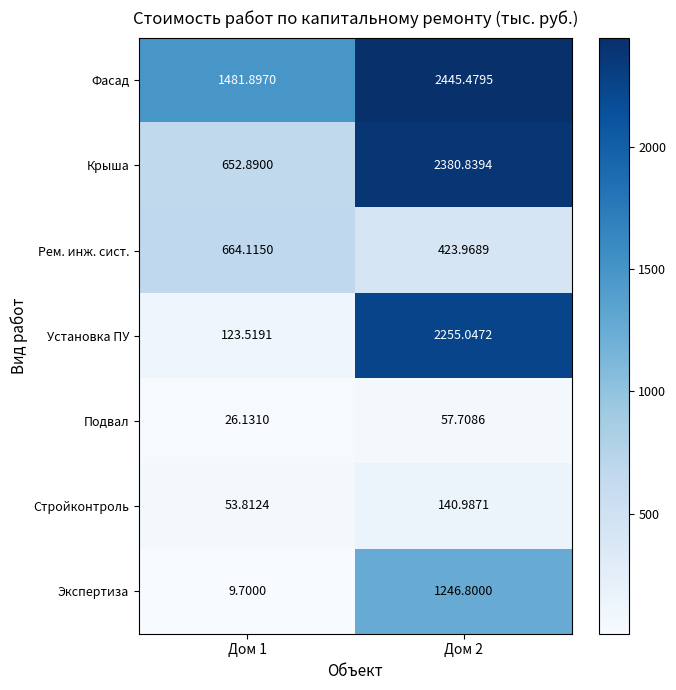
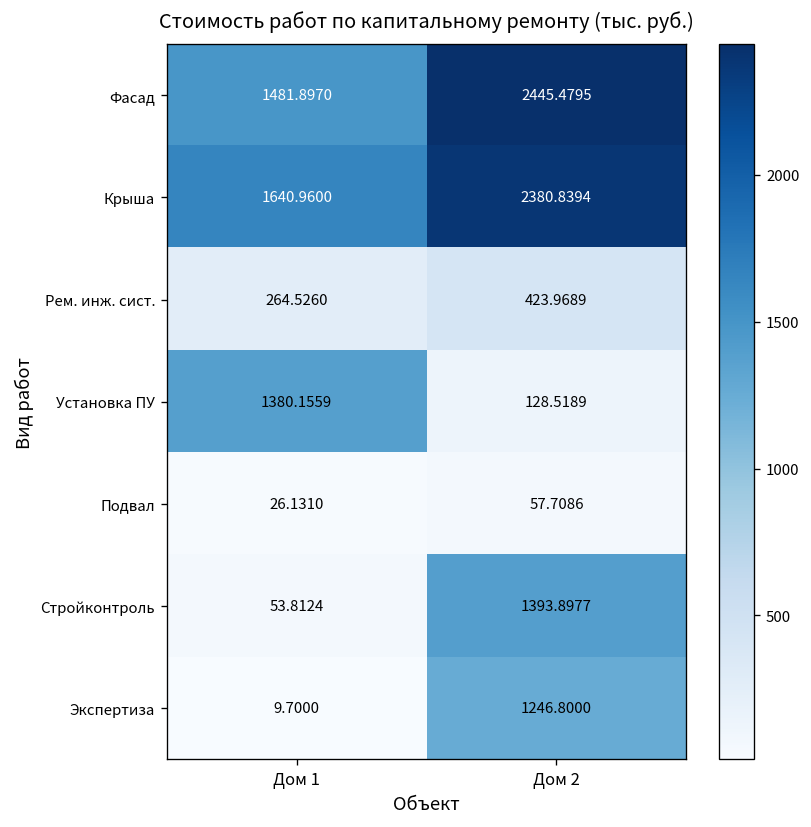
  {
    "Фасад": {
      "Дом 1": 1481.8970,
      "Дом 2": 2445.4795
    },
    "Крыша": {
-     "Дом 1": 652.8900,
+     "Дом 1": 1640.9600,
      "Дом 2": 2380.8394
    },
    "Рем. инж. сист.": {
-     "Дом 1": 664.1150,
+     "Дом 1": 264.5260,
      "Дом 2": 423.9689
    },
    "Установка ПУ": {
-     "Дом 1": 123.5191,
-     "Дом 2": 2255.0472
+     "Дом 1": 1380.1559,
+     "Дом 2": 128.5189
    },
    "Подвал": {
      "Дом 1": 26.1310,
      "Дом 2": 57.7086
    },
    "Стройконтроль": {
      "Дом 1": 53.8124,
-     "Дом 2": 140.9871
+     "Дом 2": 1393.8977
    },
    "Экспертиза": {
      "Дом 1": 9.7000,
      "Дом 2": 1246.8000
    }
  }
